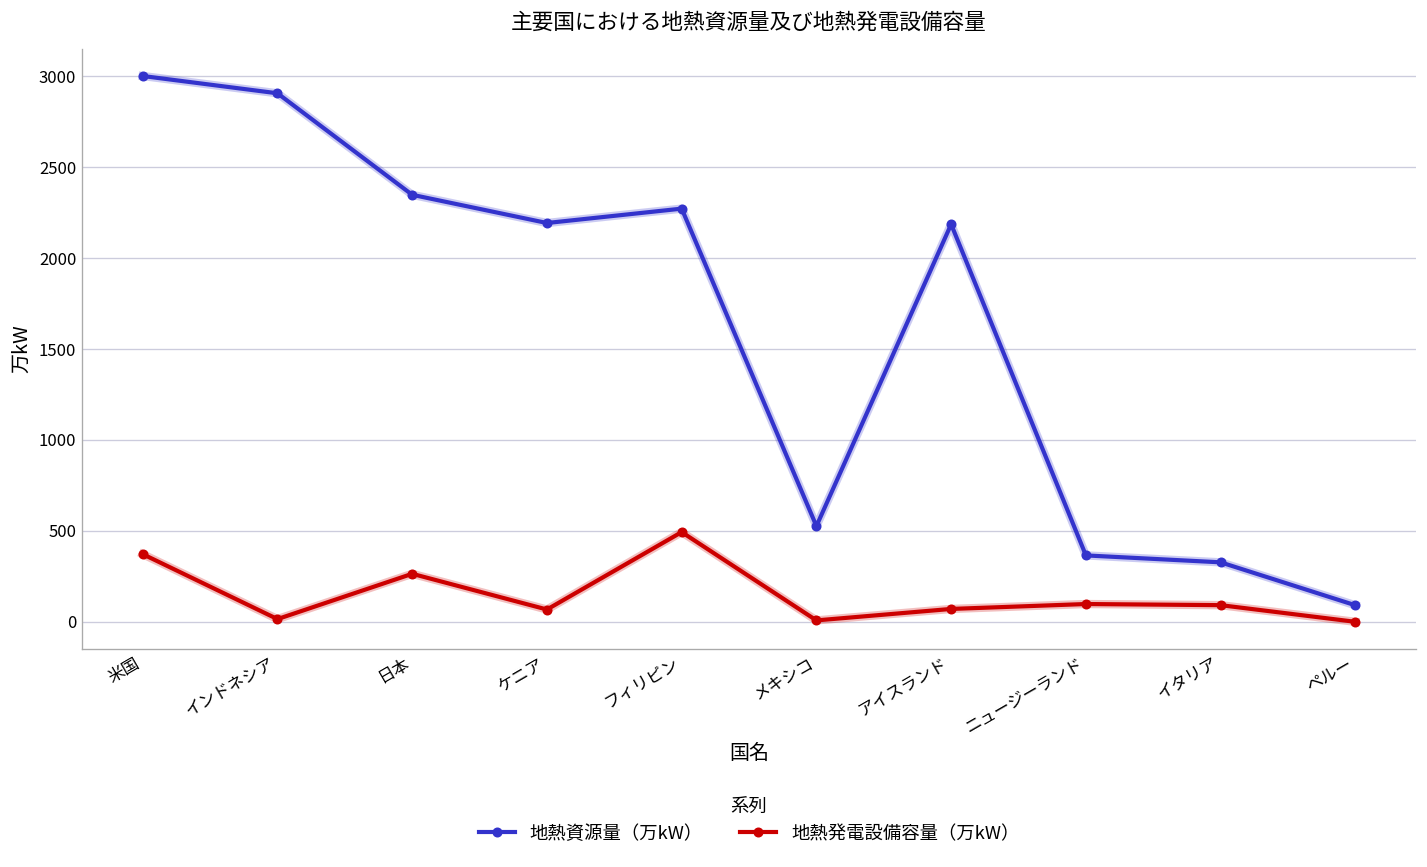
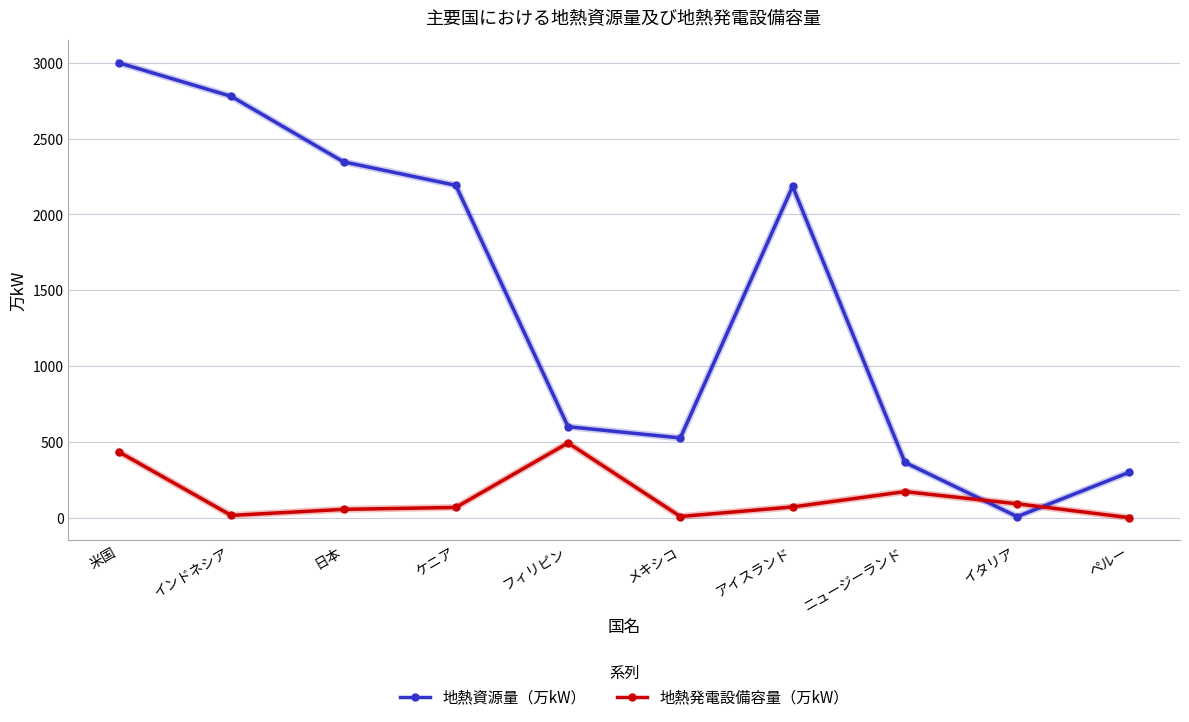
  {
    "地熱資源量（万kW）": {
      "米国": 3000,
-     "インドネシア": 2910,
+     "インドネシア": 2780,
      "日本": 2350,
      "ケニア": 2190,
-     "フィリピン": 2270,
+     "フィリピン": 600,
      "メキシコ": 530,
      "アイスランド": 2190,
      "ニュージーランド": 370,
-     "イタリア": 330,
-     "ペルー": 90
+     "イタリア": 10,
+     "ペルー": 300
    },
    "地熱発電設備容量（万kW）": {
-     "米国": 370,
+     "米国": 430,
      "インドネシア": 20,
-     "日本": 260,
+     "日本": 50,
      "ケニア": 70,
      "フィリピン": 490,
      "メキシコ": 10,
      "アイスランド": 70,
-     "ニュージーランド": 100,
+     "ニュージーランド": 170,
      "イタリア": 90,
      "ペルー": 0
    }
  }
